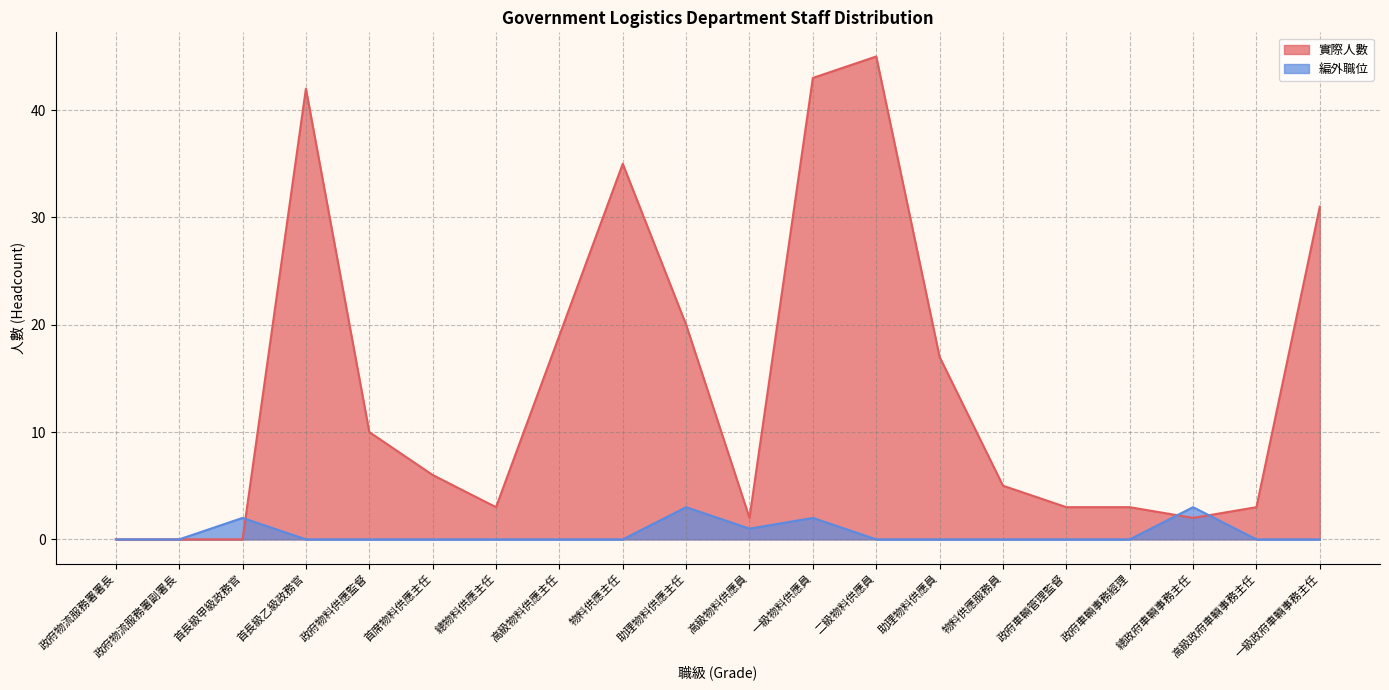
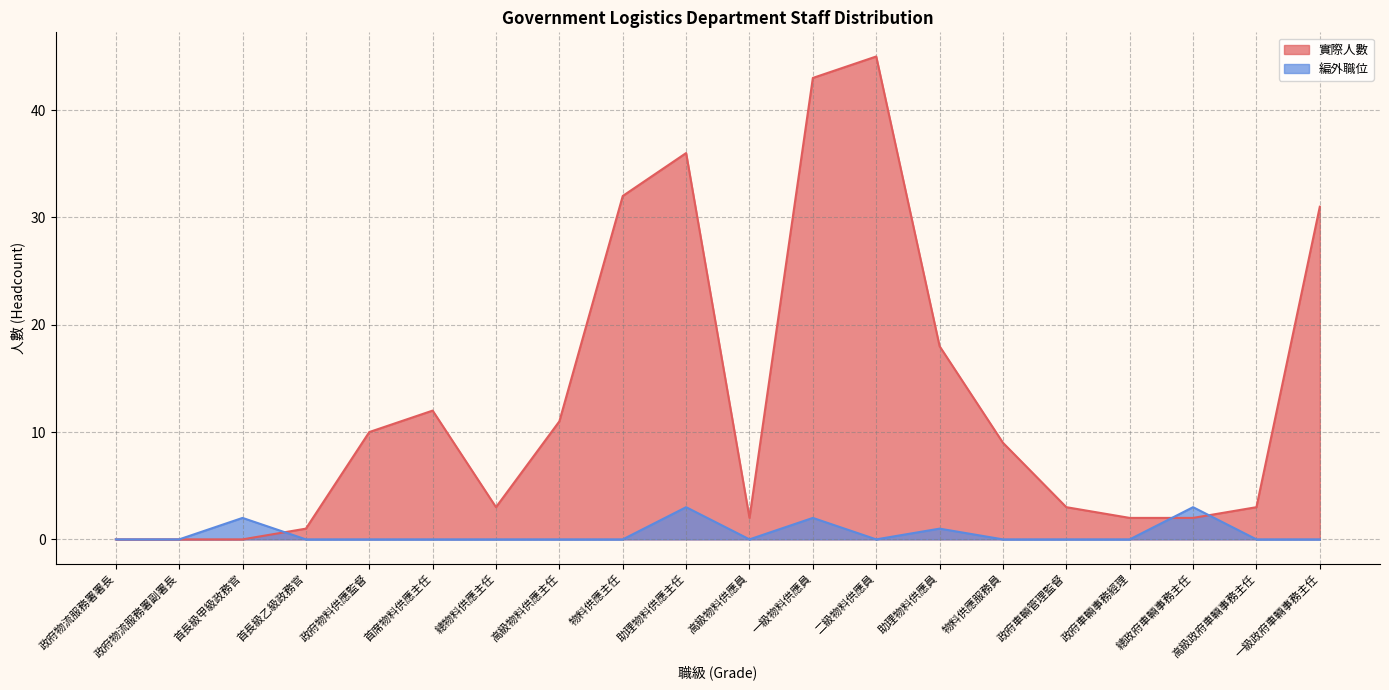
  {
    "實際人數": {
      "首長級甲級政務官": 0,
-     "首長級乙級政務官": 42,
+     "首長級乙級政務官": 1,
      "政府物料供應監督": 10,
-     "首席物料供應主任": 6,
+     "首席物料供應主任": 12,
      "總物料供應主任": 3,
-     "高級物料供應主任": 19,
-     "物料供應主任": 35,
-     "助理物料供應主任": 20,
+     "高級物料供應主任": 11,
+     "物料供應主任": 32,
+     "助理物料供應主任": 36,
      "高級物料供應員": 2,
      "一級物料供應員": 43,
      "二級物料供應員": 45,
-     "助理物料供應員": 17,
-     "物料供應服務員": 5,
+     "助理物料供應員": 18,
+     "物料供應服務員": 9,
      "政府車輛管理監督": 3,
-     "政府車輛事務經理": 3,
+     "政府車輛事務經理": 2,
      "總政府車輛事務主任": 2,
      "高級政府車輛事務主任": 3,
      "一級政府車輛事務主任": 31
    },
    "編外職位": {
      "首長級甲級政務官": 2,
      "首長級乙級政務官": 0,
      "政府物料供應監督": 0,
      "首席物料供應主任": 0,
      "總物料供應主任": 0,
      "高級物料供應主任": 0,
      "物料供應主任": 0,
      "助理物料供應主任": 3,
-     "高級物料供應員": 1,
+     "高級物料供應員": 0,
      "一級物料供應員": 2,
      "二級物料供應員": 0,
-     "助理物料供應員": 0,
+     "助理物料供應員": 1,
      "物料供應服務員": 0,
      "政府車輛管理監督": 0,
      "政府車輛事務經理": 0,
      "總政府車輛事務主任": 3,
      "高級政府車輛事務主任": 0,
      "一級政府車輛事務主任": 0
    }
  }
